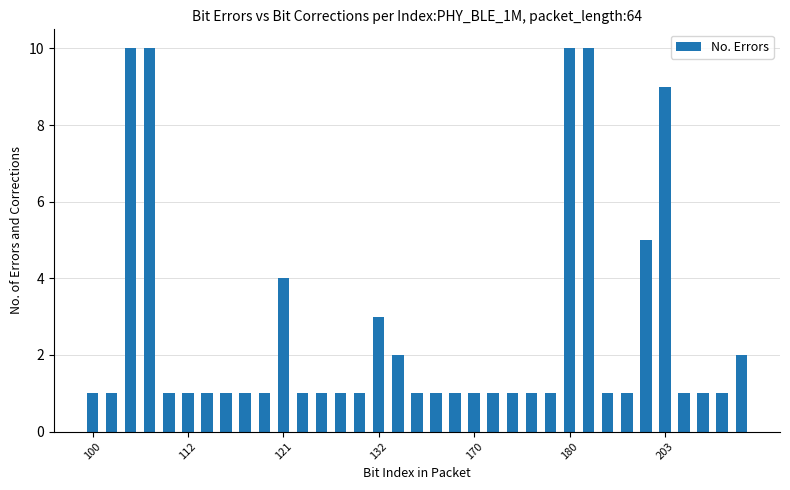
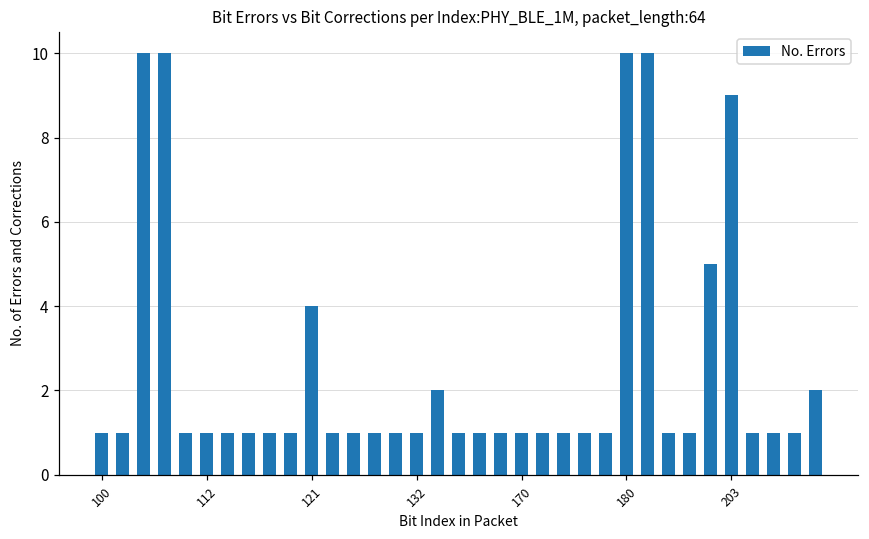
  {
    "100": 1,
    "112": 1,
    "121": 4,
-   "132": 3,
+   "132": 1,
    "170": 1,
    "180": 10,
    "203": 9
  }
